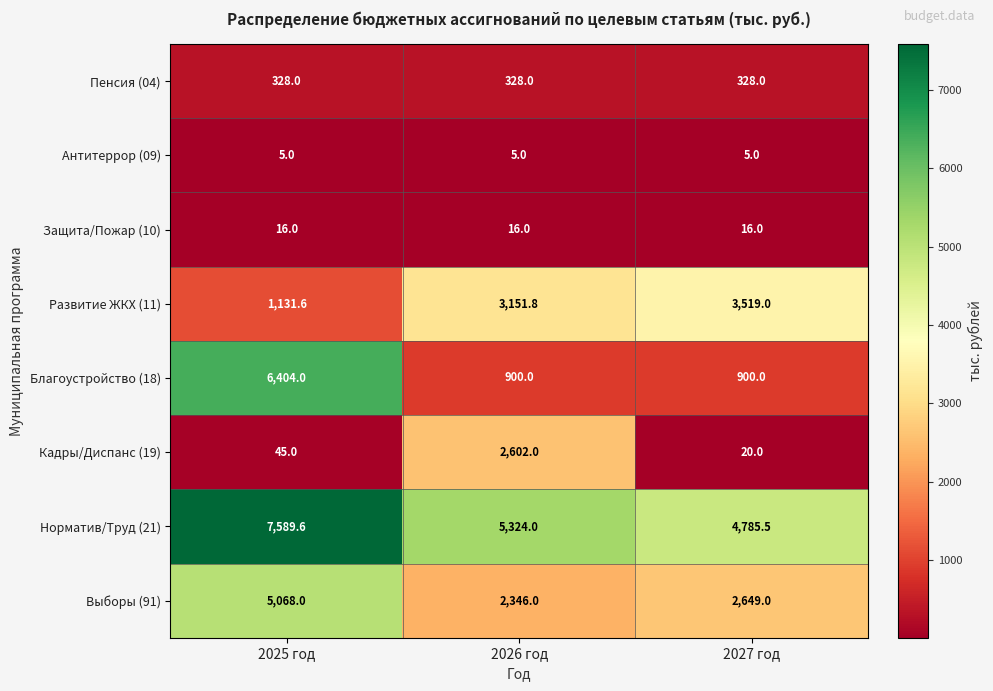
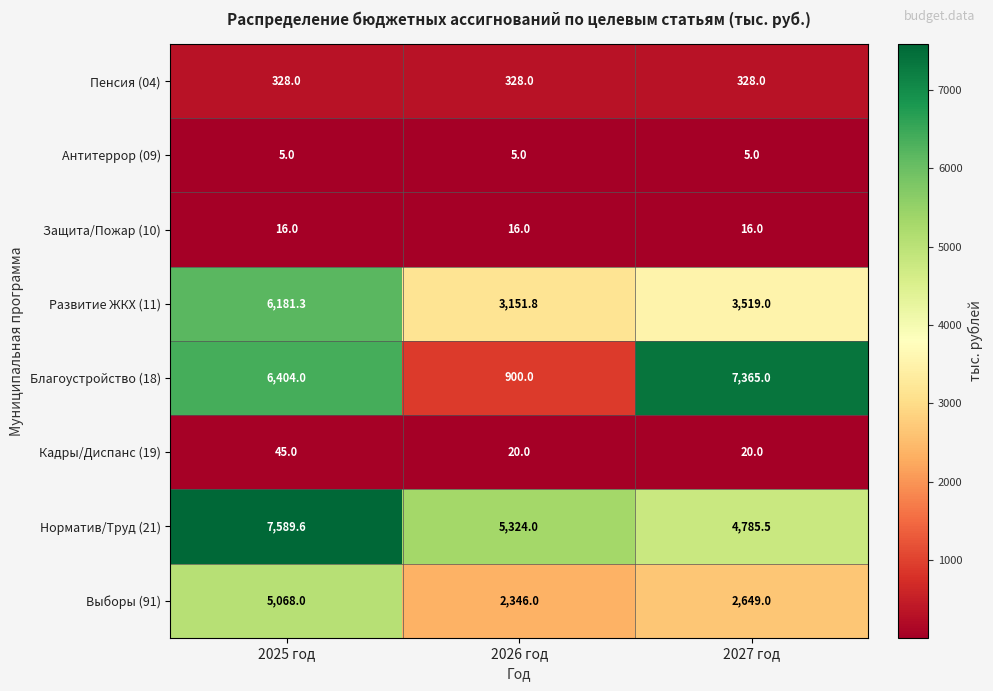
  {
    "Пенсия (04)": {
      "2025 год": "328.0",
      "2026 год": "328.0",
      "2027 год": "328.0"
    },
    "Антитеррор (09)": {
      "2025 год": "5.0",
      "2026 год": "5.0",
      "2027 год": "5.0"
    },
    "Защита/Пожар (10)": {
      "2025 год": "16.0",
      "2026 год": "16.0",
      "2027 год": "16.0"
    },
    "Развитие ЖКХ (11)": {
-     "2025 год": "1,131.6",
+     "2025 год": "6,181.3",
      "2026 год": "3,151.8",
      "2027 год": "3,519.0"
    },
    "Благоустройство (18)": {
      "2025 год": "6,404.0",
      "2026 год": "900.0",
-     "2027 год": "900.0"
+     "2027 год": "7,365.0"
    },
    "Кадры/Диспанс (19)": {
      "2025 год": "45.0",
-     "2026 год": "2,602.0",
+     "2026 год": "20.0",
      "2027 год": "20.0"
    },
    "Норматив/Труд (21)": {
      "2025 год": "7,589.6",
      "2026 год": "5,324.0",
      "2027 год": "4,785.5"
    },
    "Выборы (91)": {
      "2025 год": "5,068.0",
      "2026 год": "2,346.0",
      "2027 год": "2,649.0"
    }
  }
